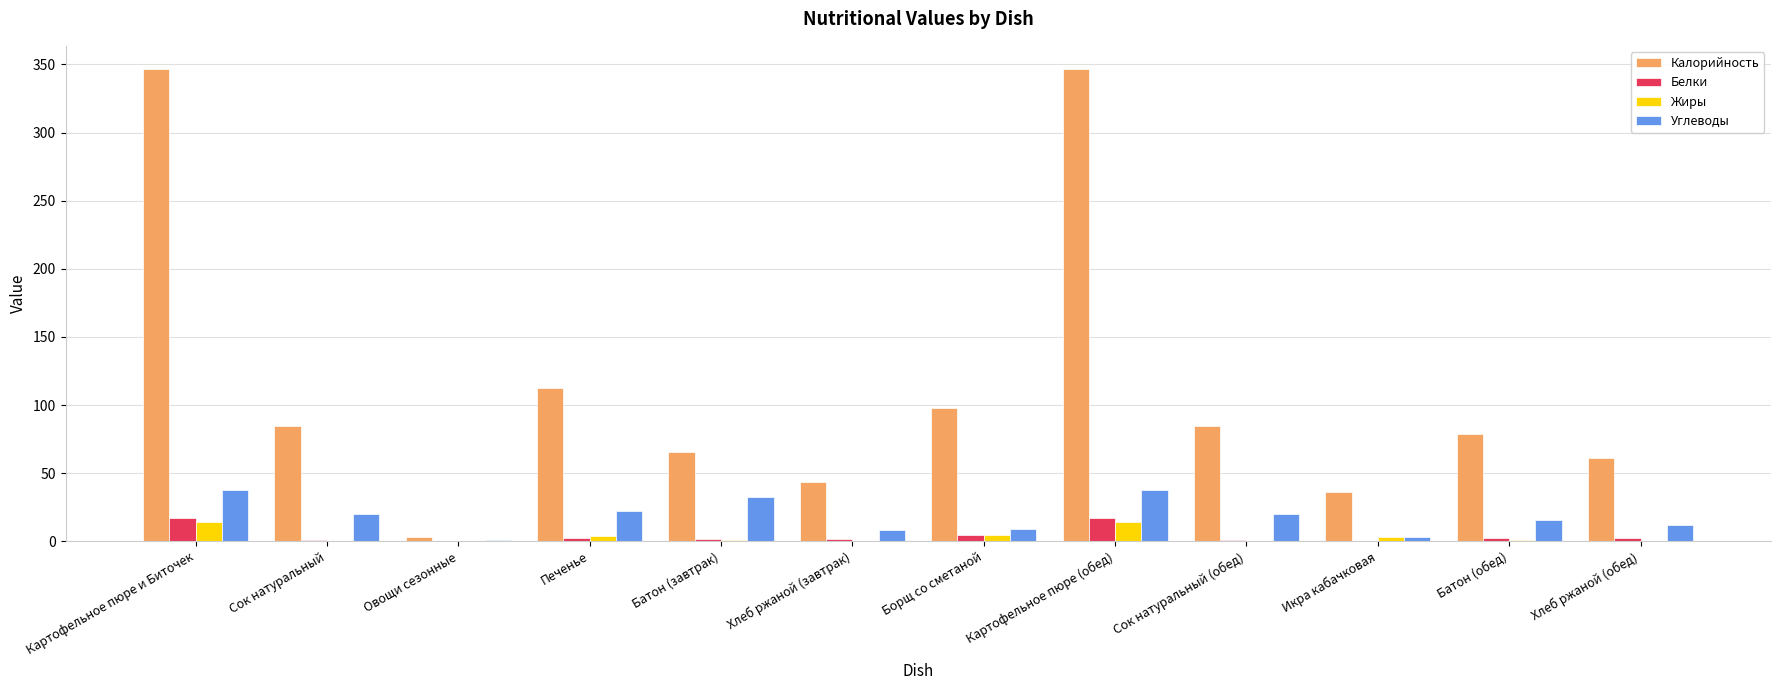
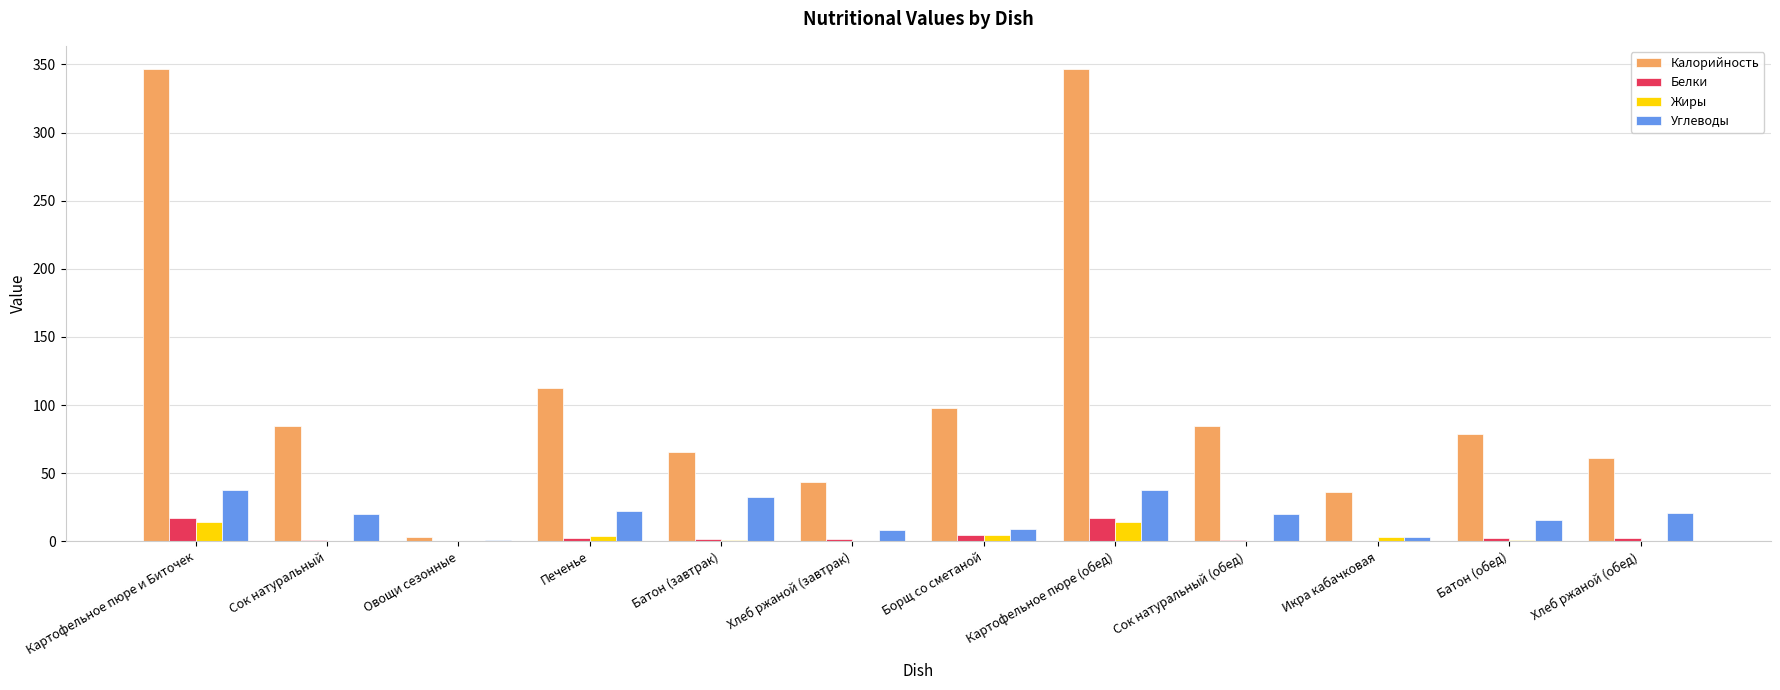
  {
    "Калорийность": {
      "Картофельное пюре и Биточек": 346,
      "Сок натуральный": 84,
      "Овощи сезонные": 3,
      "Печенье": 113,
      "Батон (завтрак)": 66,
      "Хлеб ржаной (завтрак)": 44,
      "Борщ со сметаной": 98,
      "Картофельное пюре (обед)": 346,
      "Сок натуральный (обед)": 84,
      "Икра кабачковая": 36,
      "Батон (обед)": 79,
      "Хлеб ржаной (обед)": 61
    },
    "Белки": {
      "Картофельное пюре и Биточек": 17,
      "Печенье": 2,
      "Батон (завтрак)": 2,
      "Борщ со сметаной": 4,
      "Картофельное пюре (обед)": 17,
      "Икра кабачковая": 0,
      "Батон (обед)": 2,
      "Хлеб ржаной (обед)": 2
    },
    "Жиры": {
      "Картофельное пюре и Биточек": 14,
      "Сок натуральный": 0,
      "Печенье": 4,
      "Борщ со сметаной": 5,
      "Картофельное пюре (обед)": 14,
      "Сок натуральный (обед)": 0,
      "Икра кабачковая": 3
    },
    "Углеводы": {
      "Картофельное пюре и Биточек": 37,
      "Сок натуральный": 20,
      "Печенье": 23,
      "Батон (завтрак)": 33,
      "Хлеб ржаной (завтрак)": 8,
      "Борщ со сметаной": 9,
      "Картофельное пюре (обед)": 37,
      "Сок натуральный (обед)": 20,
      "Икра кабачковая": 3,
      "Батон (обед)": 15,
-     "Хлеб ржаной (обед)": 12
+     "Хлеб ржаной (обед)": 21
    }
  }
